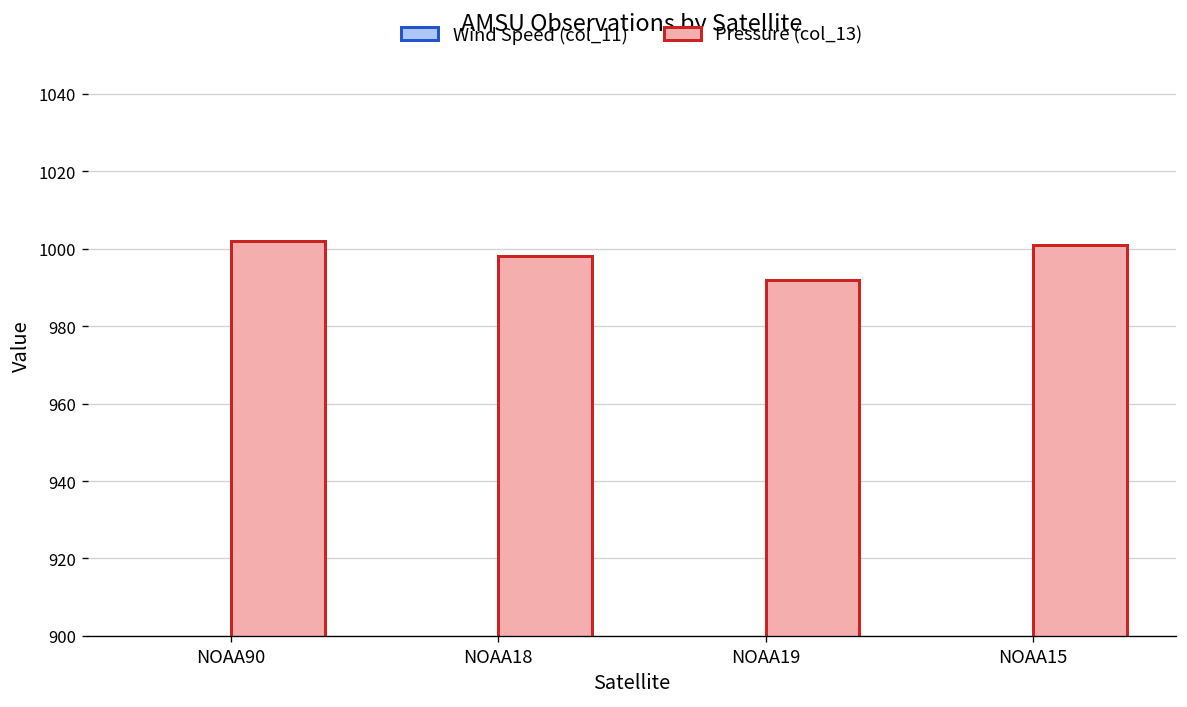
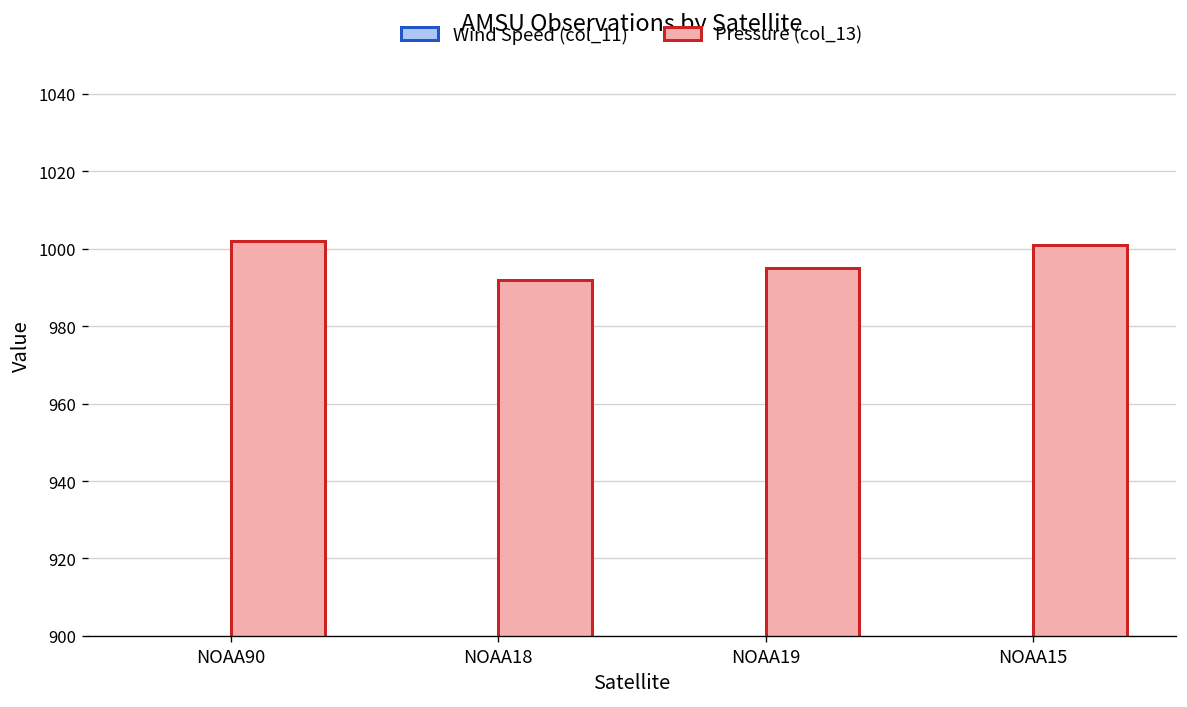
  {
    "Pressure (col_13)": {
      "NOAA90": 1002,
-     "NOAA18": 998,
-     "NOAA19": 992,
+     "NOAA18": 992,
+     "NOAA19": 995,
      "NOAA15": 1001
    }
  }
